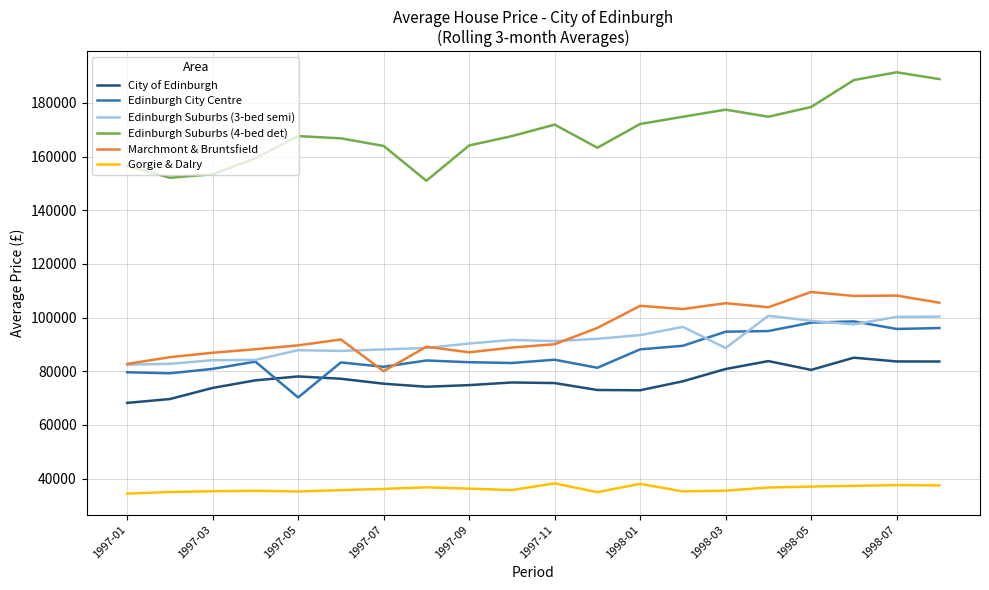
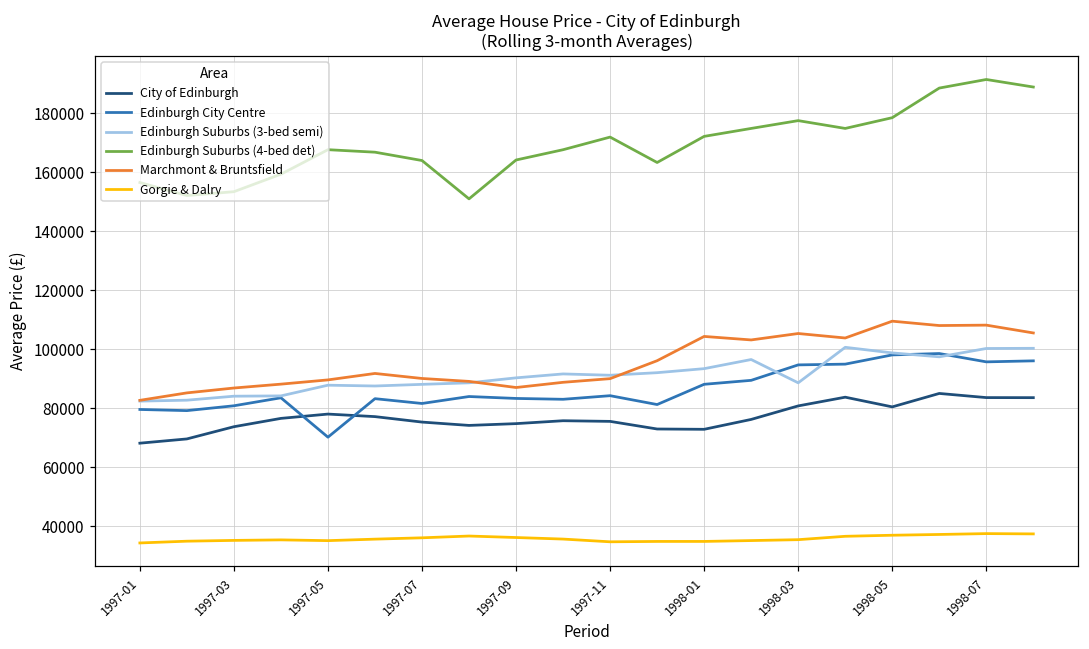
  {
    "City of Edinburgh": {
      "1997-01": 68000,
      "1997-03": 74000,
      "1997-05": 78000,
      "1997-07": 75000,
      "1997-09": 75000,
      "1997-11": 76000,
      "1998-01": 73000,
      "1998-03": 81000,
      "1998-05": 80000,
      "1998-07": 84000
    },
    "Edinburgh City Centre": {
      "1997-01": 80000,
      "1997-03": 81000,
      "1997-05": 70000,
      "1997-07": 82000,
      "1997-09": 83000,
      "1997-11": 84000,
      "1998-01": 88000,
      "1998-03": 95000,
      "1998-07": 96000
    },
    "Edinburgh Suburbs (3-bed semi)": {
      "1997-03": 84000,
      "1997-05": 88000,
      "1997-07": 88000,
      "1997-09": 90000,
      "1997-11": 91000,
      "1998-01": 93000,
      "1998-03": 89000,
      "1998-07": 100000
    },
    "Edinburgh Suburbs (4-bed det)": {
      "1997-07": 164000,
      "1997-09": 164000,
      "1997-11": 172000,
      "1998-01": 172000,
      "1998-03": 177000,
      "1998-05": 178000,
      "1998-07": 191000
    },
    "Marchmont & Bruntsfield": {
      "1997-03": 87000,
      "1997-05": 90000,
-     "1997-07": 80000,
+     "1997-07": 90000,
      "1997-09": 87000,
      "1997-11": 90000,
      "1998-01": 104000,
      "1998-03": 105000,
      "1998-05": 110000,
      "1998-07": 108000
    },
    "Gorgie & Dalry": {
      "1997-01": 34000,
      "1997-03": 35000,
      "1997-05": 35000,
      "1997-07": 36000,
      "1997-09": 36000,
-     "1997-11": 38000,
-     "1998-01": 38000,
+     "1997-11": 35000,
+     "1998-01": 35000,
      "1998-03": 36000,
      "1998-05": 37000,
      "1998-07": 38000
    }
  }
